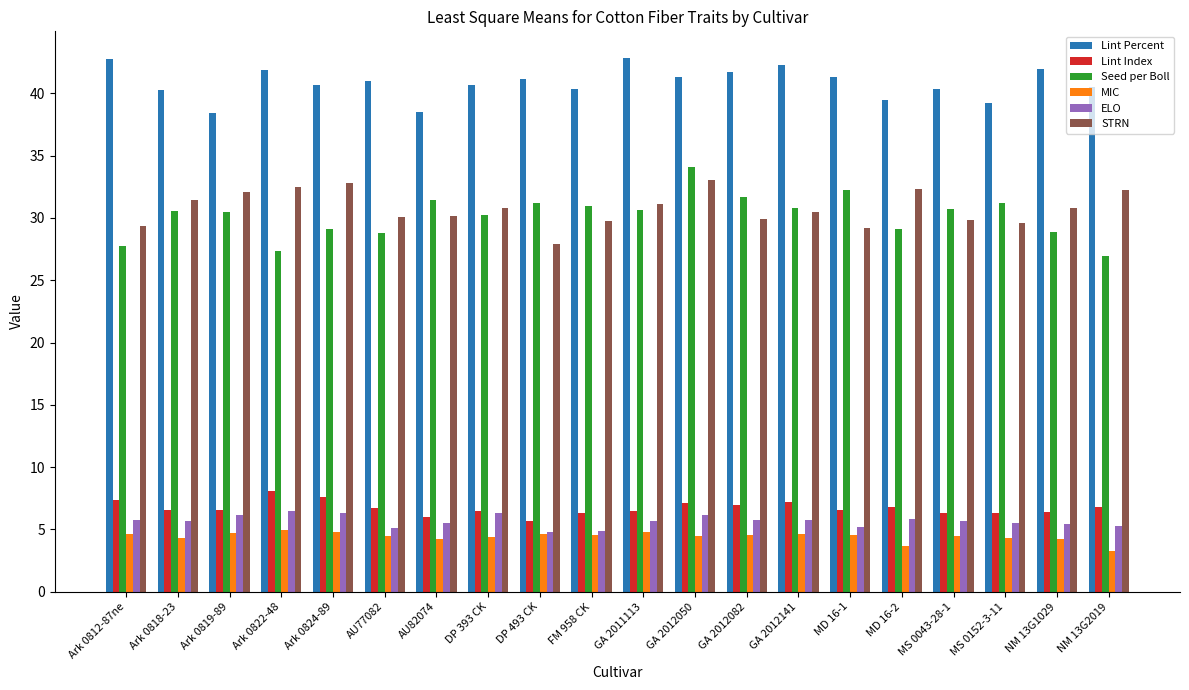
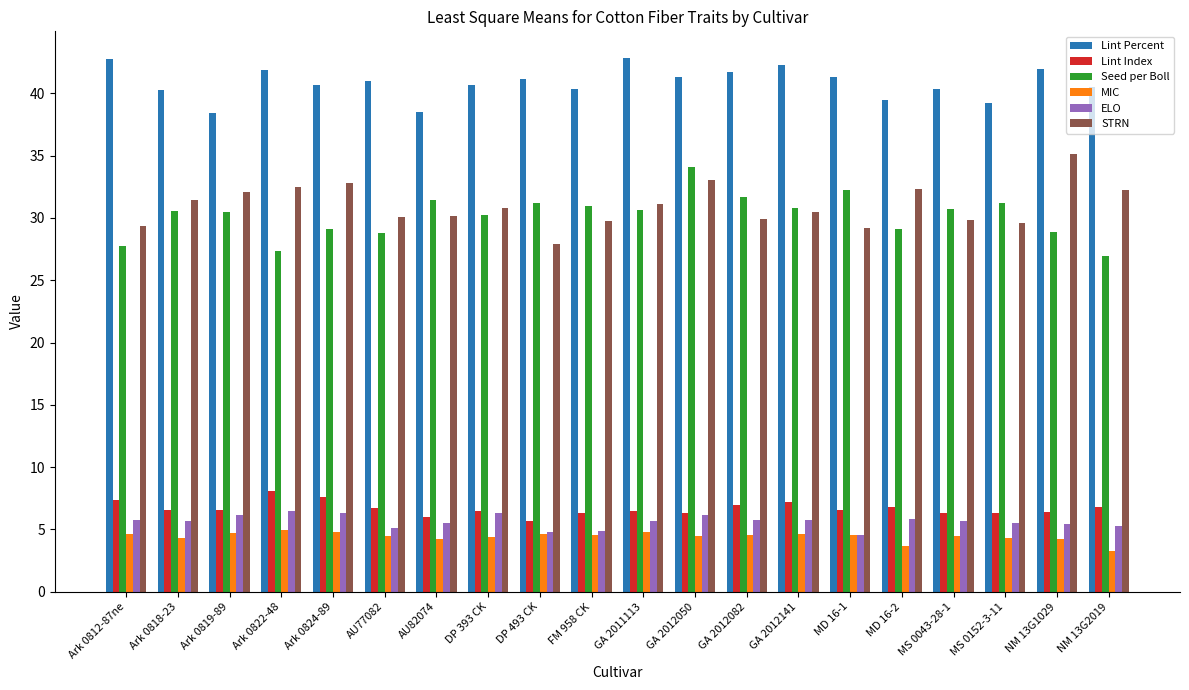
  {
    "Lint Percent": {
      "Ark 0812-87ne": 42.7,
      "Ark 0818-23": 40.3,
      "Ark 0819-89": 38.4,
      "Ark 0822-48": 41.9,
      "Ark 0824-89": 40.7,
      "AU77082": 40.9,
      "AU82074": 38.5,
      "DP 393 CK": 40.7,
      "DP 493 CK": 41.1,
      "FM 958 CK": 40.3,
      "GA 2011113": 42.8,
      "GA 2012050": 41.3,
      "GA 2012082": 41.7,
      "GA 2012141": 42.2,
      "MD 16-1": 41.3,
      "MD 16-2": 39.5,
      "MS 0043-28-1": 40.4,
      "MS 0152-3-11": 39.2,
      "NM 13G1029": 42.0
    },
    "Lint Index": {
      "Ark 0812-87ne": 7.3,
      "Ark 0818-23": 6.5,
      "Ark 0819-89": 6.6,
      "Ark 0822-48": 8.1,
      "Ark 0824-89": 7.6,
      "AU77082": 6.7,
      "AU82074": 6.0,
      "DP 393 CK": 6.5,
      "DP 493 CK": 5.7,
      "FM 958 CK": 6.3,
      "GA 2011113": 6.4,
-     "GA 2012050": 7.2,
+     "GA 2012050": 6.3,
      "GA 2012082": 6.9,
      "GA 2012141": 7.2,
      "MD 16-1": 6.6,
      "MD 16-2": 6.8,
      "MS 0043-28-1": 6.3,
      "MS 0152-3-11": 6.3,
      "NM 13G1029": 6.4,
      "NM 13G2019": 6.8
    },
    "Seed per Boll": {
      "Ark 0812-87ne": 27.7,
      "Ark 0818-23": 30.5,
      "Ark 0819-89": 30.5,
      "Ark 0822-48": 27.4,
      "Ark 0824-89": 29.1,
      "AU77082": 28.8,
      "AU82074": 31.4,
      "DP 393 CK": 30.2,
      "DP 493 CK": 31.2,
      "FM 958 CK": 30.9,
      "GA 2011113": 30.6,
      "GA 2012050": 34.1,
      "GA 2012082": 31.7,
      "GA 2012141": 30.8,
      "MD 16-1": 32.3,
      "MD 16-2": 29.1,
      "MS 0043-28-1": 30.7,
      "MS 0152-3-11": 31.2,
      "NM 13G1029": 28.9,
      "NM 13G2019": 26.9
    },
    "MIC": {
      "Ark 0812-87ne": 4.6,
      "Ark 0818-23": 4.3,
      "Ark 0819-89": 4.8,
      "Ark 0822-48": 5.0,
      "Ark 0824-89": 4.8,
      "AU77082": 4.5,
      "AU82074": 4.3,
      "DP 393 CK": 4.4,
      "DP 493 CK": 4.6,
      "FM 958 CK": 4.5,
      "GA 2011113": 4.8,
      "GA 2012050": 4.5,
      "GA 2012082": 4.5,
      "GA 2012141": 4.6,
      "MD 16-1": 4.6,
      "MD 16-2": 3.7,
      "MS 0043-28-1": 4.4,
      "MS 0152-3-11": 4.3,
      "NM 13G1029": 4.3,
      "NM 13G2019": 3.3
    },
    "ELO": {
      "Ark 0812-87ne": 5.8,
      "Ark 0818-23": 5.7,
      "Ark 0819-89": 6.1,
      "Ark 0822-48": 6.5,
      "Ark 0824-89": 6.3,
      "AU77082": 5.1,
      "AU82074": 5.5,
      "DP 393 CK": 6.4,
      "DP 493 CK": 4.8,
      "FM 958 CK": 4.9,
      "GA 2011113": 5.7,
      "GA 2012050": 6.2,
      "GA 2012082": 5.8,
      "GA 2012141": 5.7,
-     "MD 16-1": 5.2,
+     "MD 16-1": 4.5,
      "MD 16-2": 5.8,
      "MS 0043-28-1": 5.7,
      "MS 0152-3-11": 5.6,
      "NM 13G1029": 5.4,
      "NM 13G2019": 5.3
    },
    "STRN": {
      "Ark 0812-87ne": 29.4,
      "Ark 0818-23": 31.5,
      "Ark 0819-89": 32.1,
      "Ark 0822-48": 32.5,
      "Ark 0824-89": 32.8,
      "AU77082": 30.1,
      "AU82074": 30.2,
      "DP 393 CK": 30.8,
      "DP 493 CK": 27.9,
      "FM 958 CK": 29.8,
      "GA 2011113": 31.1,
      "GA 2012050": 33.1,
      "GA 2012082": 30.0,
      "GA 2012141": 30.5,
      "MD 16-1": 29.2,
      "MD 16-2": 32.3,
      "MS 0043-28-1": 29.9,
      "MS 0152-3-11": 29.6,
-     "NM 13G1029": 30.8,
+     "NM 13G1029": 35.1,
      "NM 13G2019": 32.3
    }
  }
